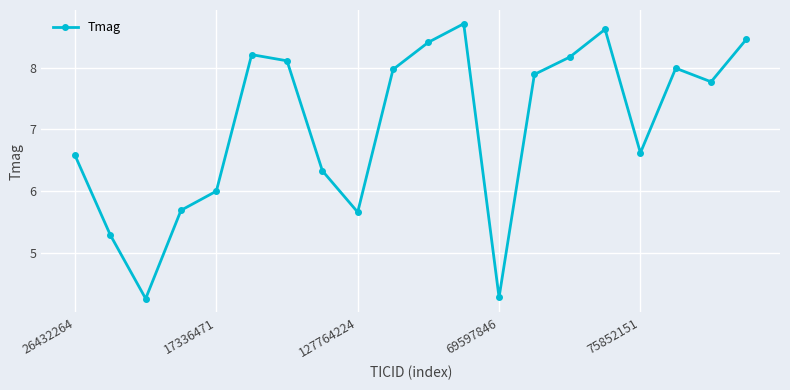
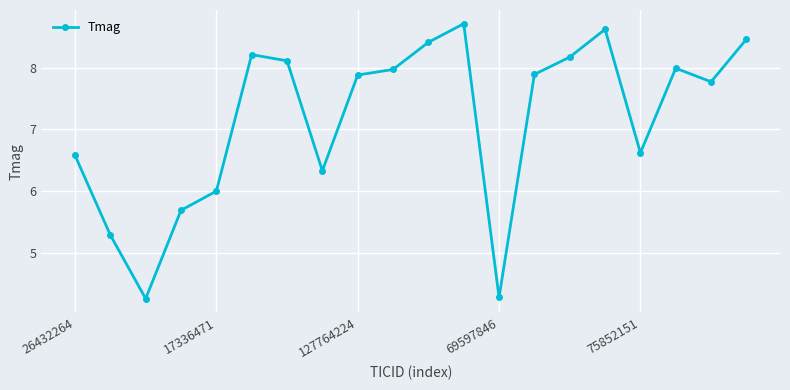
  {
    "26432264": 6.6,
    "17336471": 6.0,
-   "127764224": 5.7,
+   "127764224": 7.9,
    "69597846": 4.3,
    "75852151": 6.6
  }
